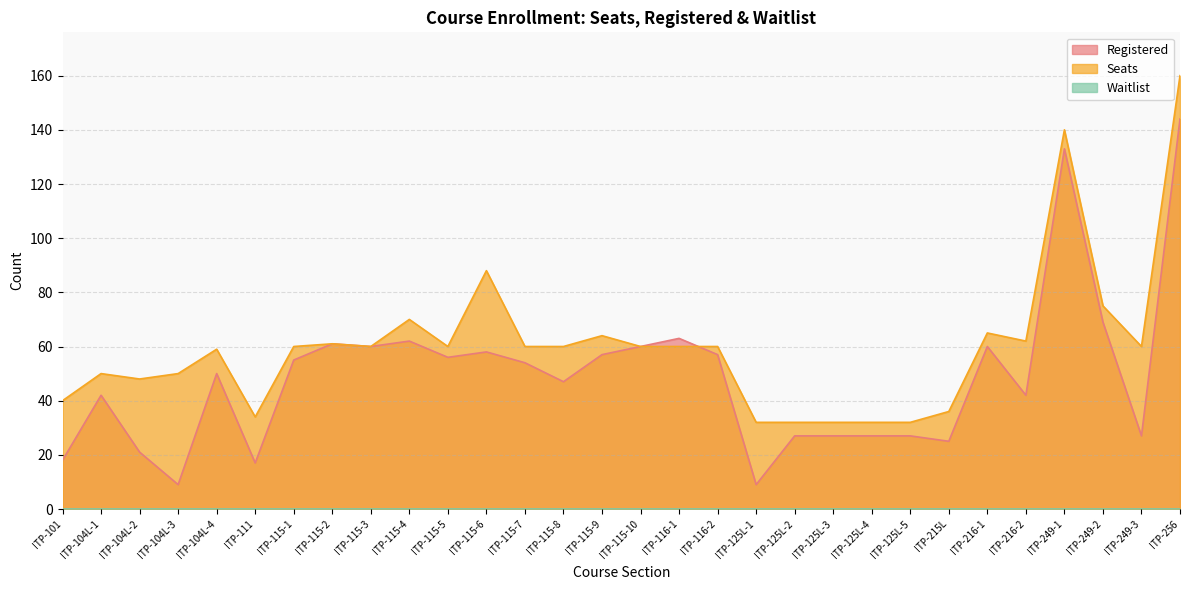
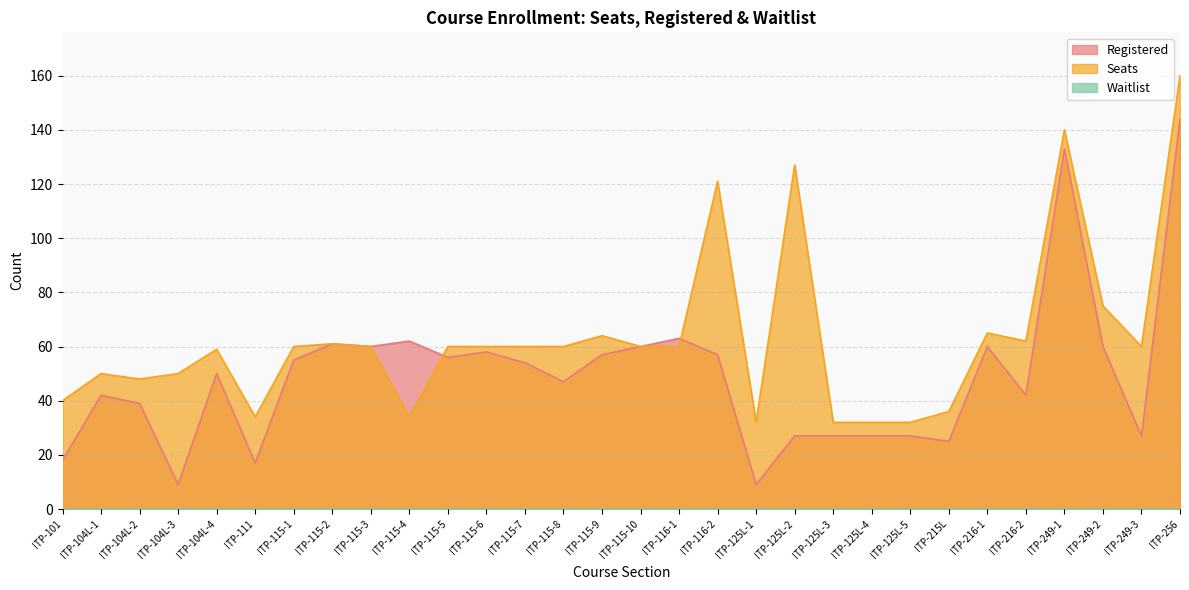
  {
    "Registered": {
      "ITP-101": 18,
      "ITP-104L-1": 42,
-     "ITP-104L-2": 21,
+     "ITP-104L-2": 39,
      "ITP-104L-3": 9,
      "ITP-104L-4": 50,
      "ITP-111": 17,
      "ITP-115-1": 55,
      "ITP-115-4": 62,
      "ITP-115-5": 56,
      "ITP-115-6": 58,
      "ITP-115-7": 54,
      "ITP-115-8": 47,
      "ITP-115-9": 57,
      "ITP-116-1": 63,
      "ITP-116-2": 57,
      "ITP-125L-1": 9,
      "ITP-125L-2": 27,
      "ITP-125L-3": 27,
      "ITP-125L-4": 27,
      "ITP-125L-5": 27,
      "ITP-215L": 25,
      "ITP-216-1": 60,
      "ITP-216-2": 42,
      "ITP-249-1": 133,
-     "ITP-249-2": 69,
+     "ITP-249-2": 60,
      "ITP-249-3": 27,
      "ITP-256": 144
    },
    "Seats": {
      "ITP-101": 40,
      "ITP-104L-1": 50,
      "ITP-104L-2": 48,
      "ITP-104L-3": 50,
      "ITP-104L-4": 59,
      "ITP-111": 34,
      "ITP-115-1": 60,
-     "ITP-115-4": 70,
+     "ITP-115-4": 34,
      "ITP-115-5": 60,
-     "ITP-115-6": 88,
+     "ITP-115-6": 60,
      "ITP-115-7": 60,
      "ITP-115-8": 60,
      "ITP-115-9": 64,
      "ITP-116-1": 60,
-     "ITP-116-2": 60,
+     "ITP-116-2": 121,
      "ITP-125L-1": 32,
-     "ITP-125L-2": 32,
+     "ITP-125L-2": 127,
      "ITP-125L-3": 32,
      "ITP-125L-4": 32,
      "ITP-125L-5": 32,
      "ITP-215L": 36,
      "ITP-216-1": 65,
      "ITP-216-2": 62,
      "ITP-249-1": 140,
      "ITP-249-2": 75,
      "ITP-249-3": 60,
      "ITP-256": 160
    },
    "Waitlist": {
      "ITP-101": 0,
      "ITP-104L-1": 0,
      "ITP-104L-2": 0,
      "ITP-104L-3": 0,
      "ITP-104L-4": 0,
      "ITP-111": 0,
      "ITP-115-1": 0,
      "ITP-115-2": 0,
      "ITP-115-3": 0,
      "ITP-115-4": 0,
      "ITP-115-5": 0,
      "ITP-115-6": 0,
      "ITP-115-7": 0,
      "ITP-115-8": 0,
      "ITP-115-9": 0,
      "ITP-115-10": 0,
      "ITP-116-1": 0,
      "ITP-116-2": 0,
      "ITP-125L-1": 0,
      "ITP-125L-2": 0,
      "ITP-125L-3": 0,
      "ITP-125L-4": 0,
      "ITP-125L-5": 0,
      "ITP-215L": 0,
      "ITP-216-1": 0,
      "ITP-216-2": 0,
      "ITP-249-1": 0,
      "ITP-249-2": 0,
      "ITP-249-3": 0,
      "ITP-256": 0
    }
  }
